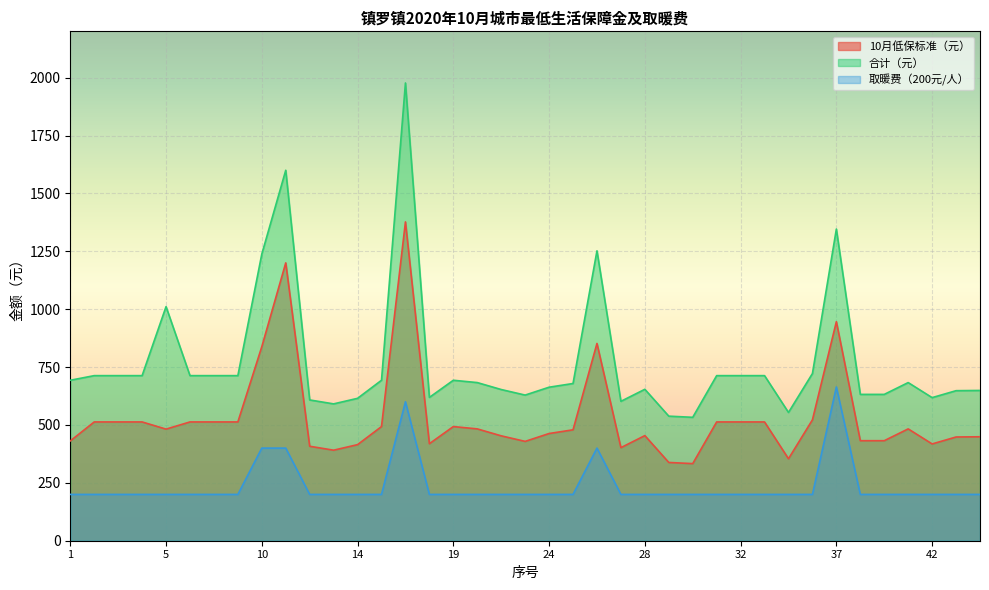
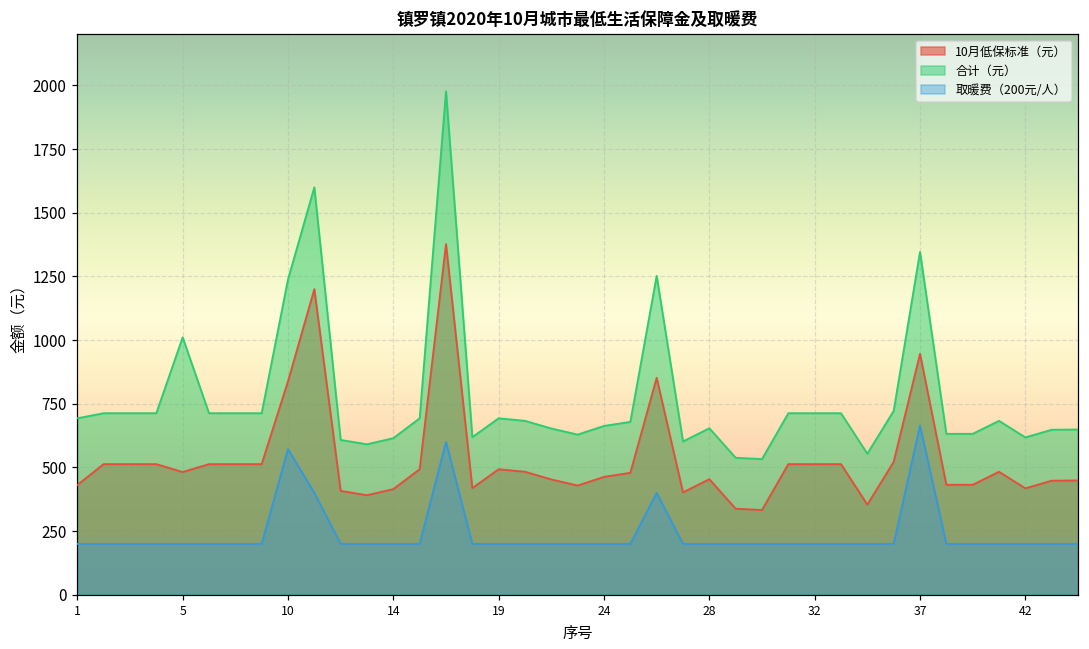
  {
    "10月低保标准（元）": {
      "1": 430,
      "5": 480,
      "10": 840,
      "14": 420,
      "19": 490,
      "24": 460,
      "28": 450,
      "32": 510,
      "37": 950,
      "42": 420
    },
    "合计（元）": {
      "1": 690,
      "5": 1010,
      "10": 1240,
      "14": 620,
      "19": 690,
      "24": 660,
      "28": 650,
      "32": 710,
      "37": 1350,
      "42": 620
    },
    "取暖费（200元/人）": {
      "1": 200,
      "5": 200,
-     "10": 400,
+     "10": 570,
      "14": 200,
      "19": 200,
      "24": 200,
      "28": 200,
      "32": 200,
      "37": 660,
      "42": 200
    }
  }
